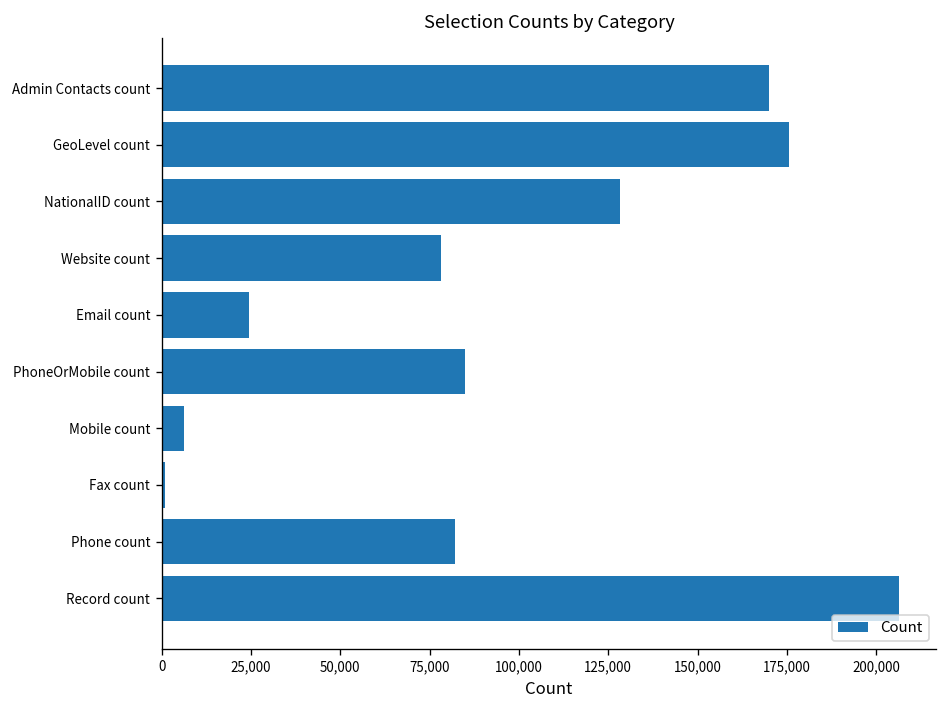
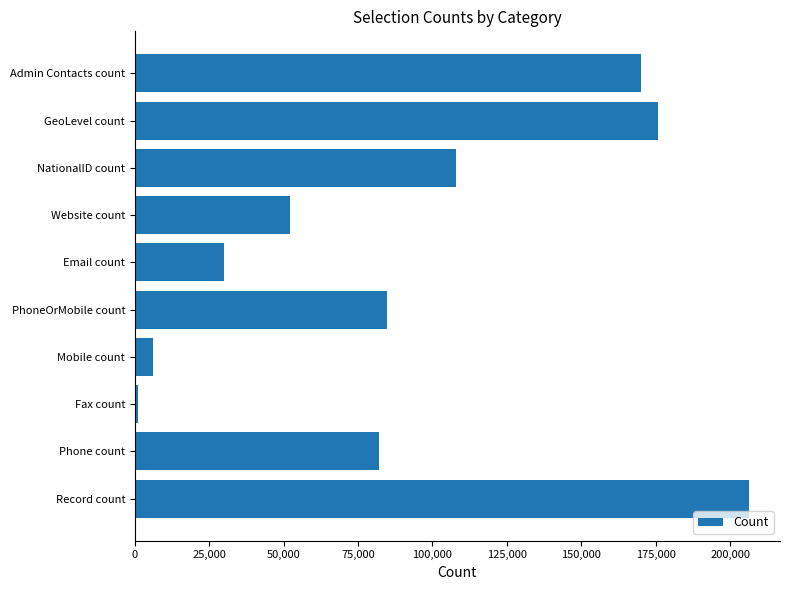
  {
    "Admin Contacts count": "170,000",
    "GeoLevel count": "176,000",
-   "NationalID count": "128,000",
-   "Website count": "78,000",
-   "Email count": "25,000",
+   "NationalID count": "108,000",
+   "Website count": "52,000",
+   "Email count": "30,000",
    "PhoneOrMobile count": "85,000",
    "Mobile count": "6,000",
    "Fax count": "1,000",
    "Phone count": "82,000",
    "Record count": "206,000"
  }
